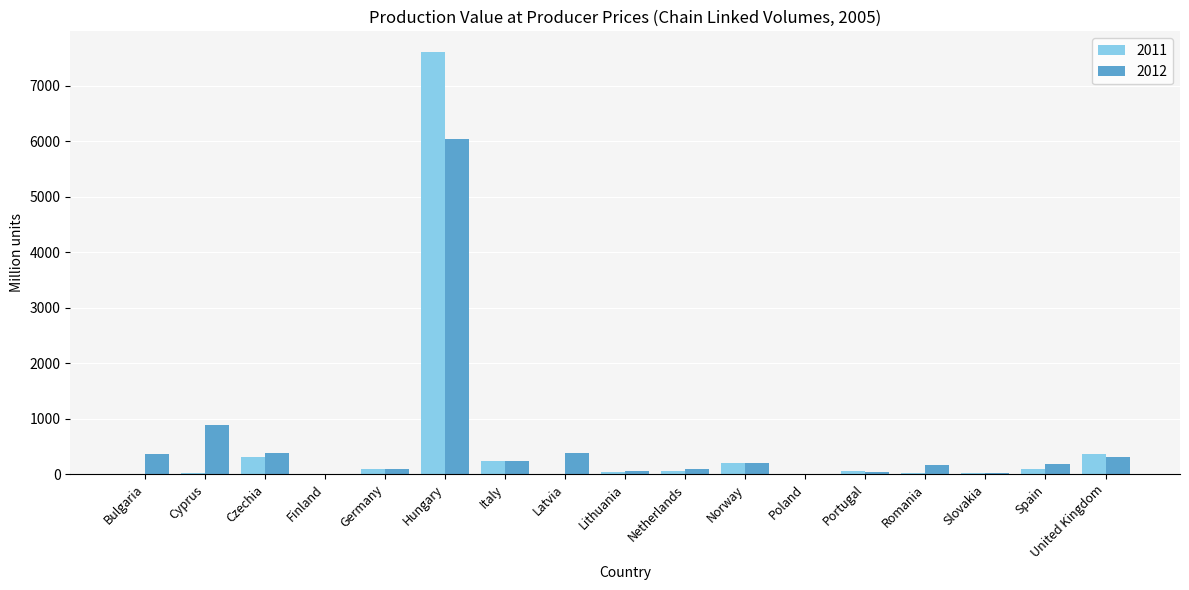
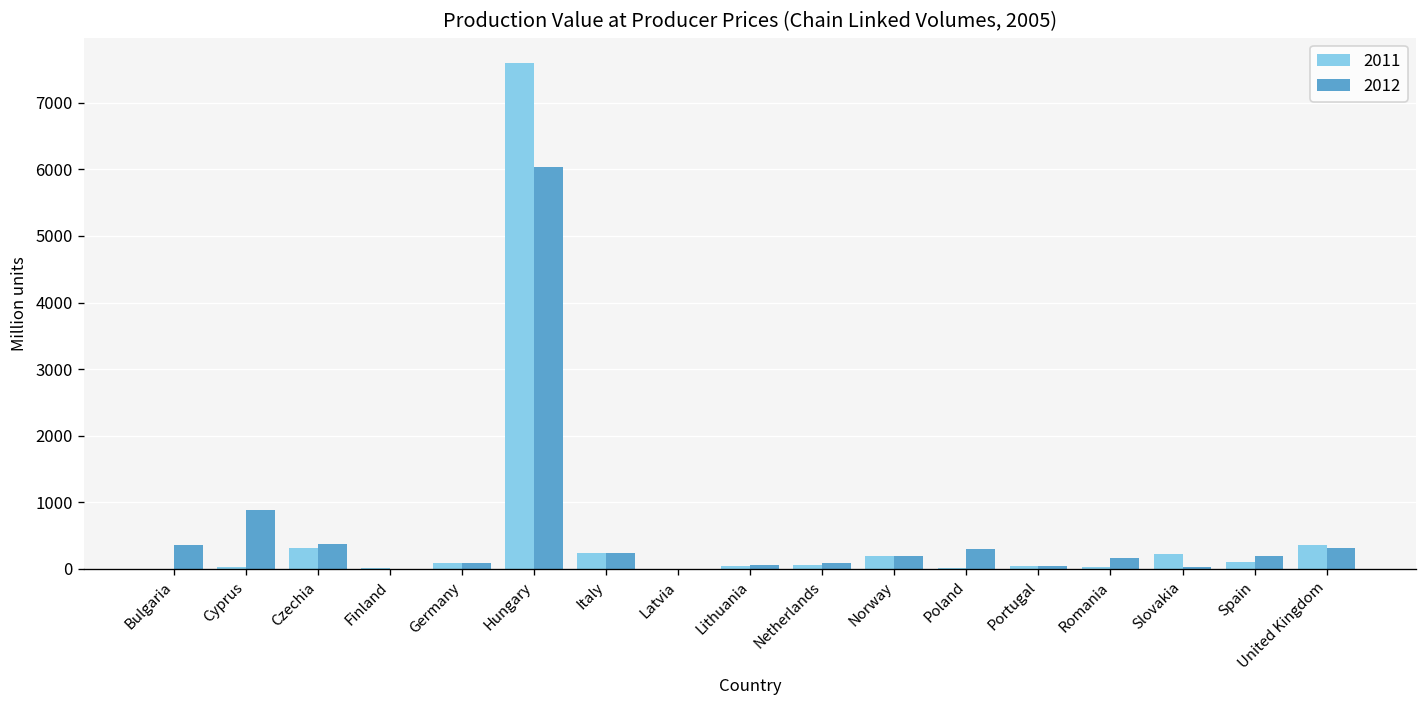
  {
    "2011": {
      "Czechia": 300,
      "Germany": 100,
      "Hungary": 7600,
      "Italy": 200,
      "Netherlands": 100,
      "Norway": 200,
      "Portugal": 0,
-     "Slovakia": 0,
+     "Slovakia": 200,
      "Spain": 100,
      "United Kingdom": 400
    },
    "2012": {
      "Bulgaria": 400,
      "Cyprus": 900,
      "Czechia": 400,
      "Germany": 100,
      "Hungary": 6000,
      "Italy": 200,
-     "Latvia": 400,
+     "Latvia": 0,
      "Lithuania": 100,
      "Netherlands": 100,
      "Norway": 200,
-     "Poland": 0,
+     "Poland": 300,
      "Romania": 200,
      "Spain": 200,
      "United Kingdom": 300
    }
  }
